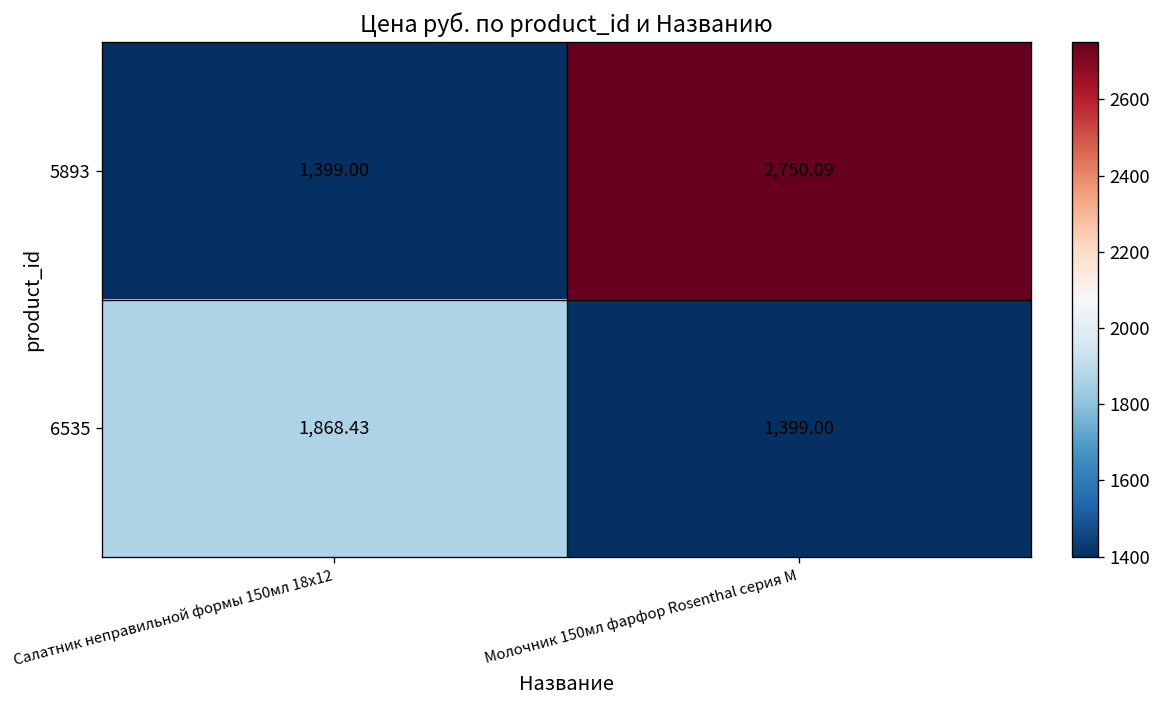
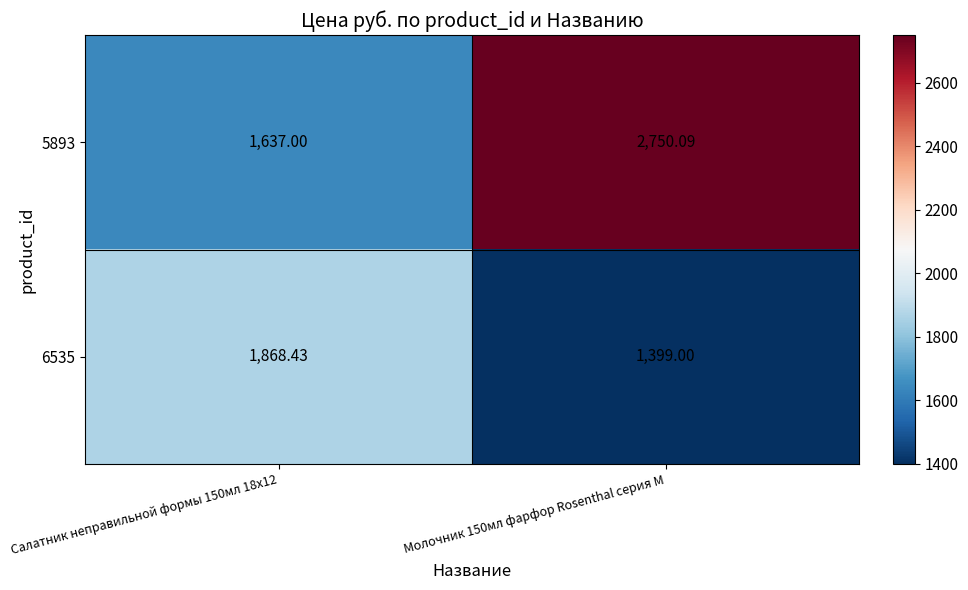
  {
    "5893": {
-     "Салатник неправильной формы 150мл 18х12": "1,399.00",
+     "Салатник неправильной формы 150мл 18х12": "1,637.00",
      "Молочник 150мл фарфор Rosenthal серия M": "2,750.09"
    },
    "6535": {
      "Салатник неправильной формы 150мл 18х12": "1,868.43",
      "Молочник 150мл фарфор Rosenthal серия M": "1,399.00"
    }
  }
